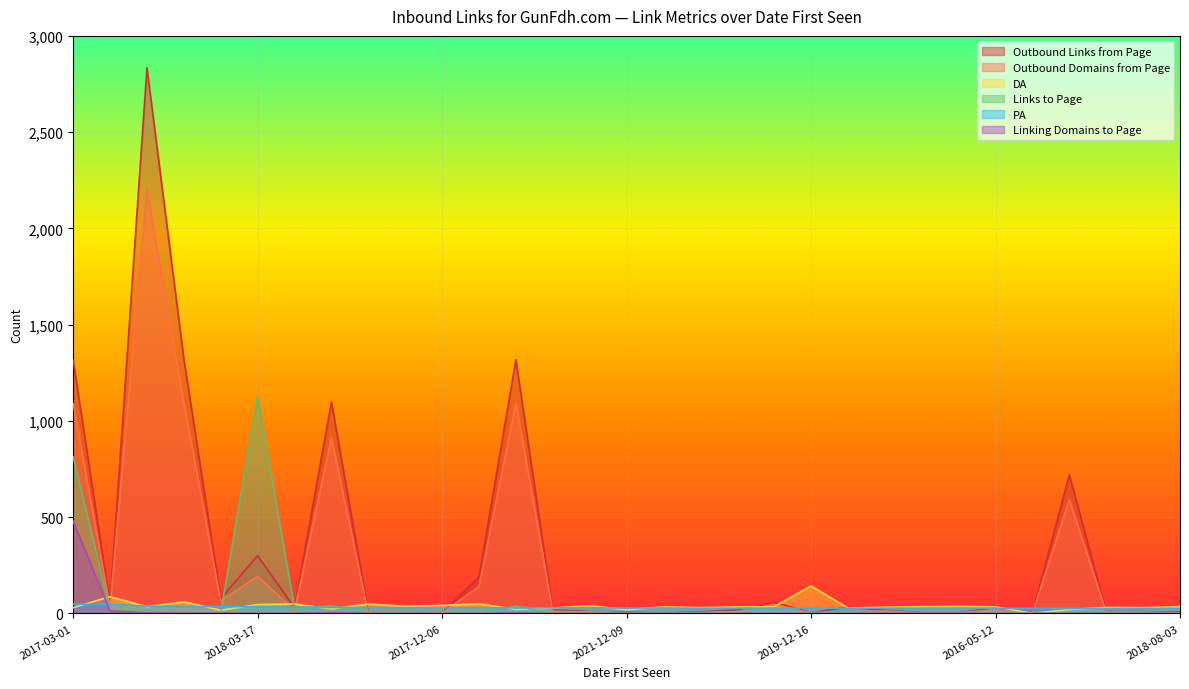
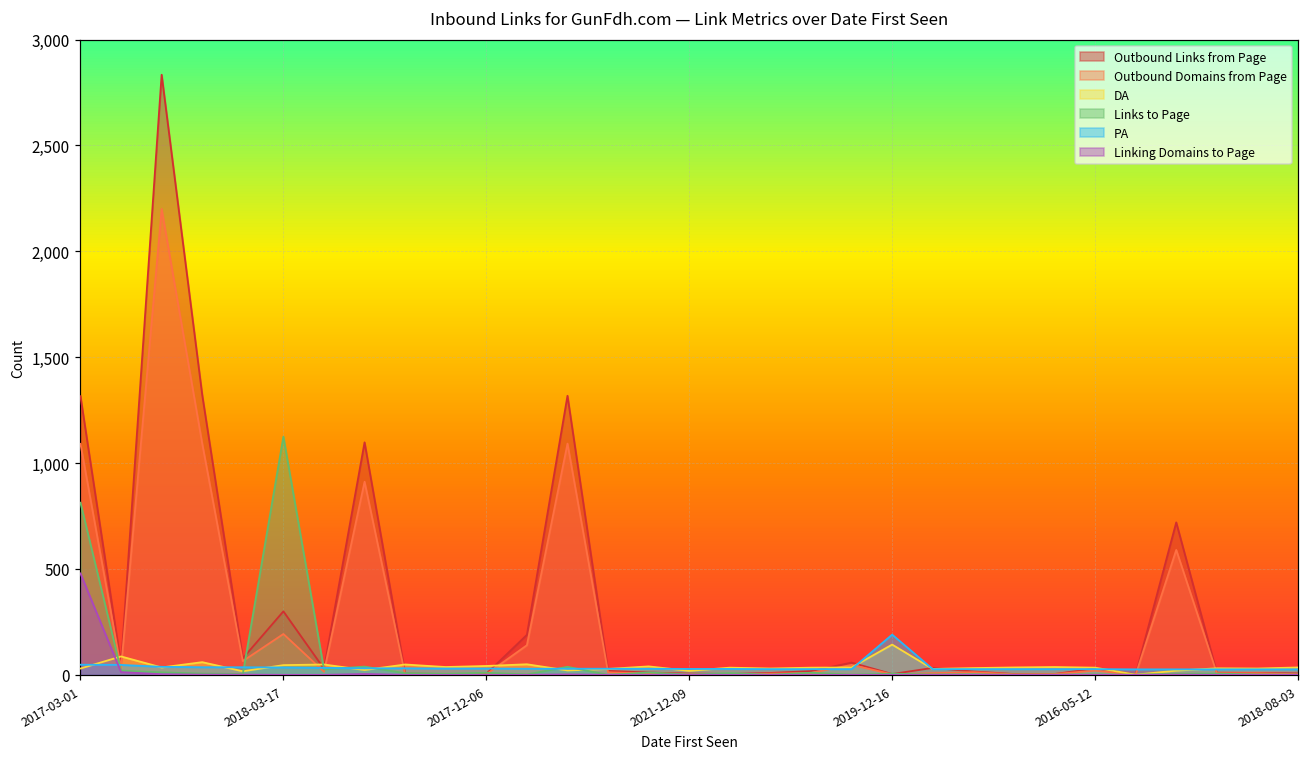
  {
    "DA": {
      "2017-03-01": "30",
      "2019-12-16": "140"
    },
    "Links to Page": {
      "2017-03-01": "810",
      "2018-03-17": "1,130"
    },
    "PA": {
      "2017-03-01": "50",
-     "2019-12-16": "30"
+     "2019-12-16": "190"
    },
    "Linking Domains to Page": {
      "2017-03-01": "480",
      "2018-03-17": "0"
    }
  }
